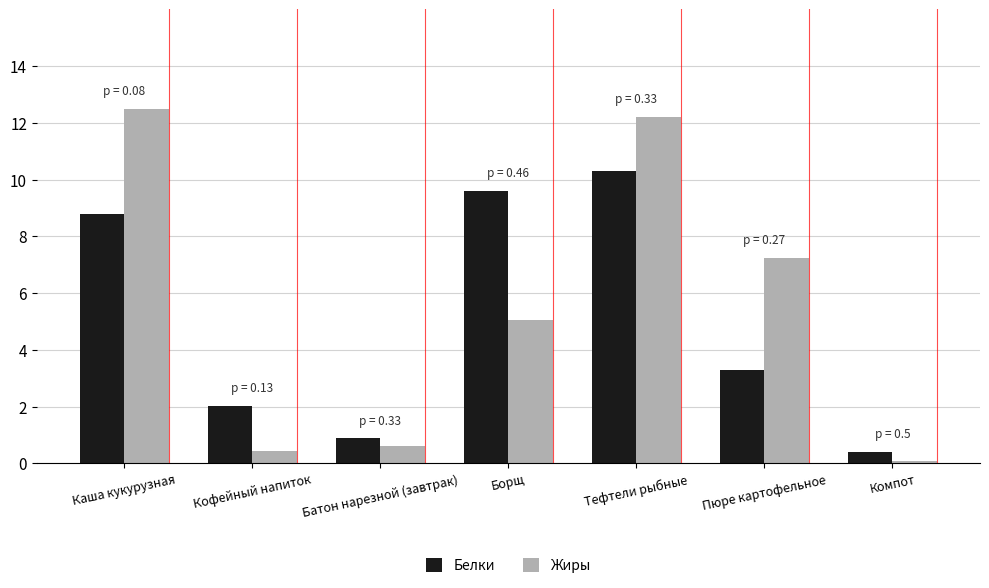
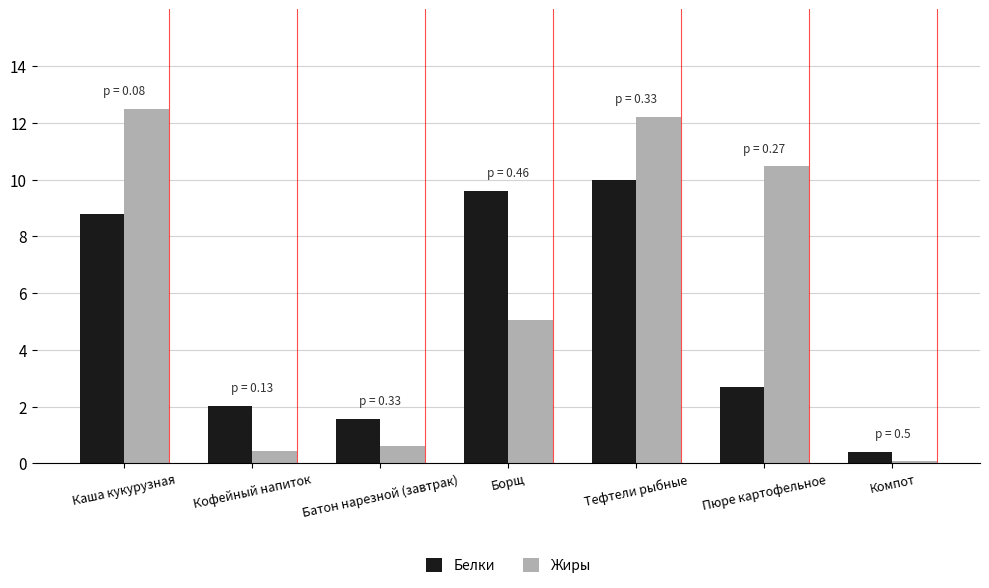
  {
    "Белки": {
      "Каша кукурузная": 8.8,
-     "Батон нарезной (завтрак)": 0.9,
-     "Тефтели рыбные": 10.3,
-     "Пюре картофельное": 3.3
+     "Батон нарезной (завтрак)": 1.6,
+     "Тефтели рыбные": 10.0,
+     "Пюре картофельное": 2.7
    },
    "Жиры": {
      "Кофейный напиток": 0.5,
      "Батон нарезной (завтрак)": 0.6,
      "Борщ": 5.1,
-     "Пюре картофельное": 7.2,
+     "Пюре картофельное": 10.5,
      "Компот": 0.1
    }
  }
